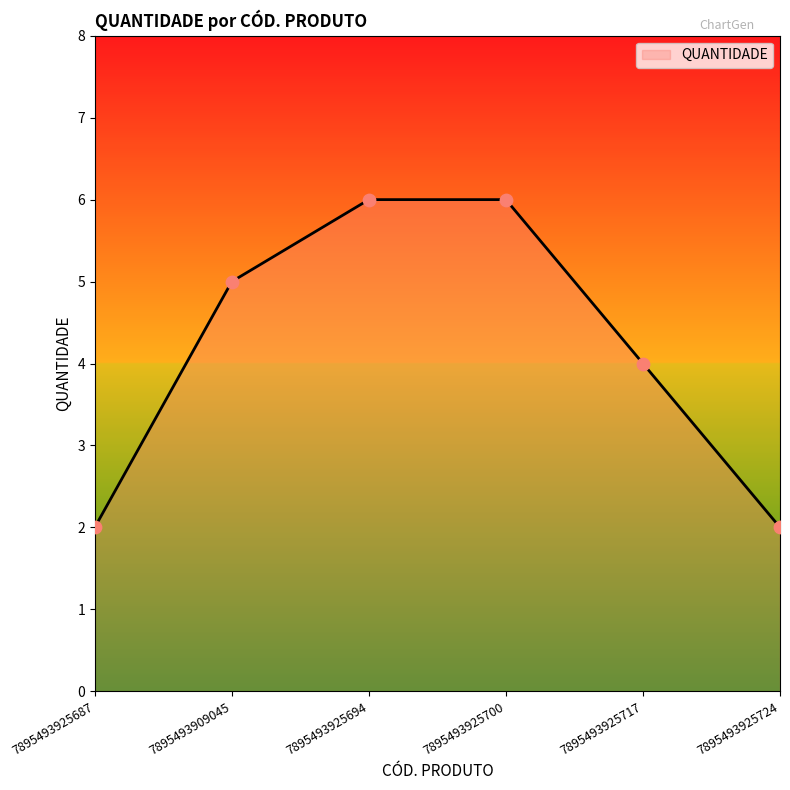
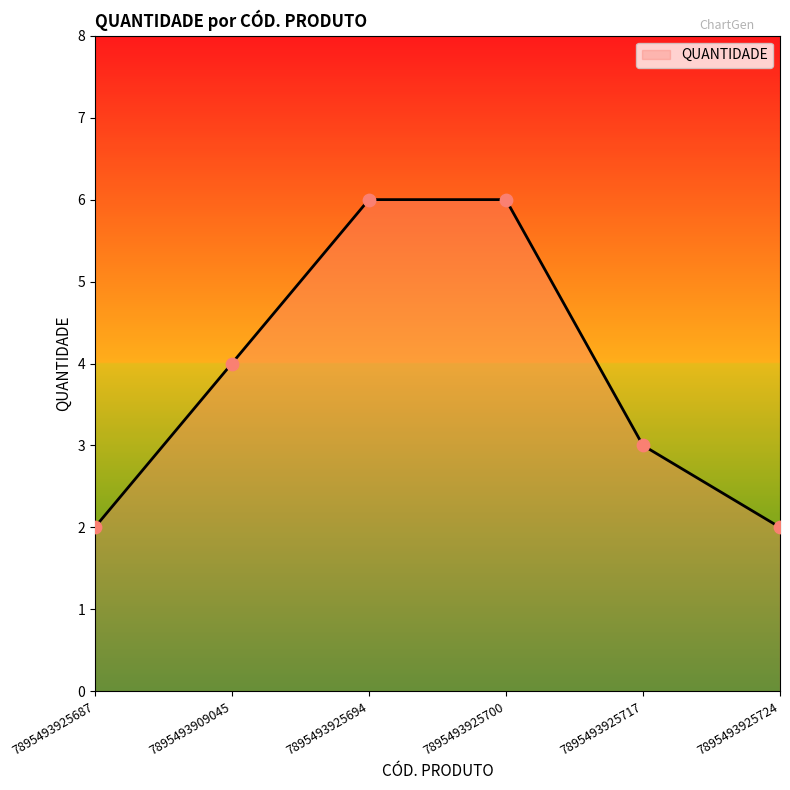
  {
    "7895493925687": 2,
-   "7895493909045": 5,
+   "7895493909045": 4,
    "7895493925694": 6,
    "7895493925700": 6,
-   "7895493925717": 4,
+   "7895493925717": 3,
    "7895493925724": 2
  }
